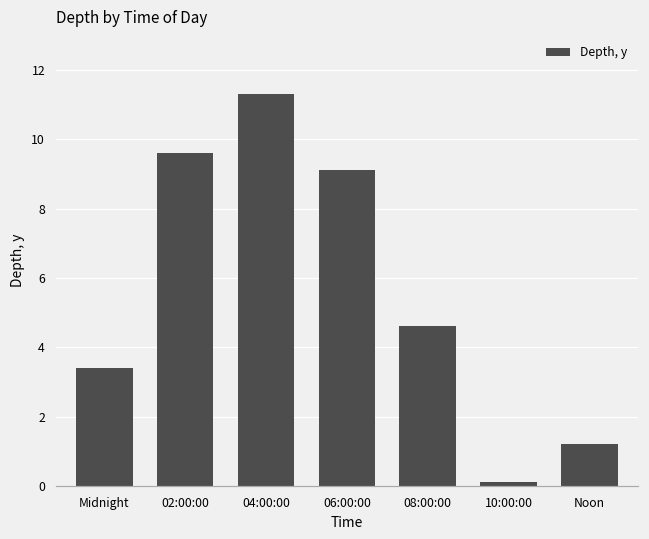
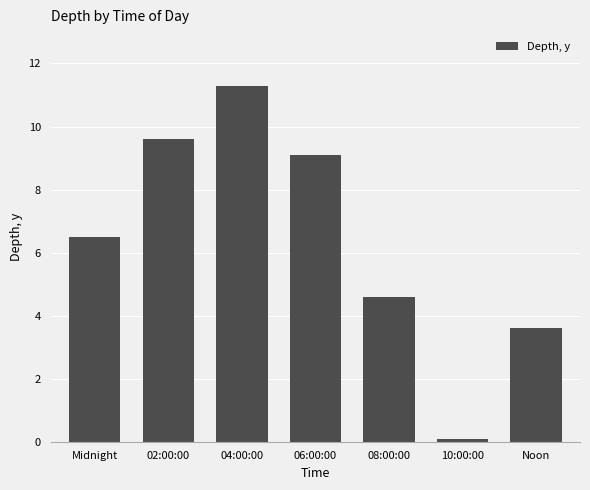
  {
-   "Midnight": 3.4,
+   "Midnight": 6.5,
    "02:00:00": 9.6,
    "04:00:00": 11.3,
    "06:00:00": 9.1,
    "08:00:00": 4.6,
    "10:00:00": 0.1,
-   "Noon": 1.2
+   "Noon": 3.6
  }
